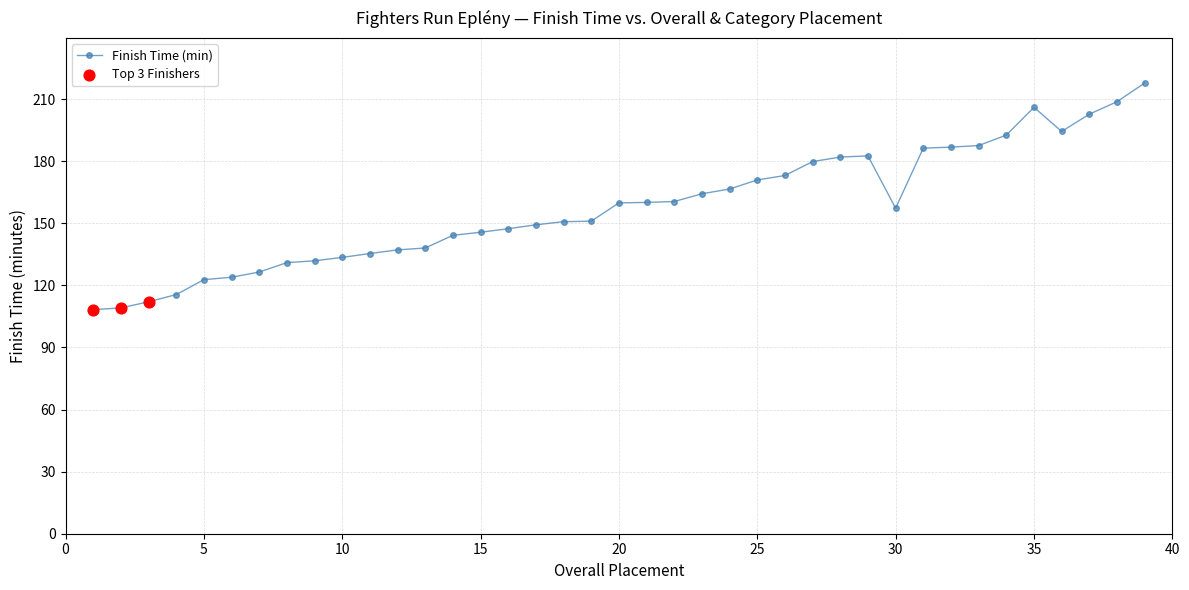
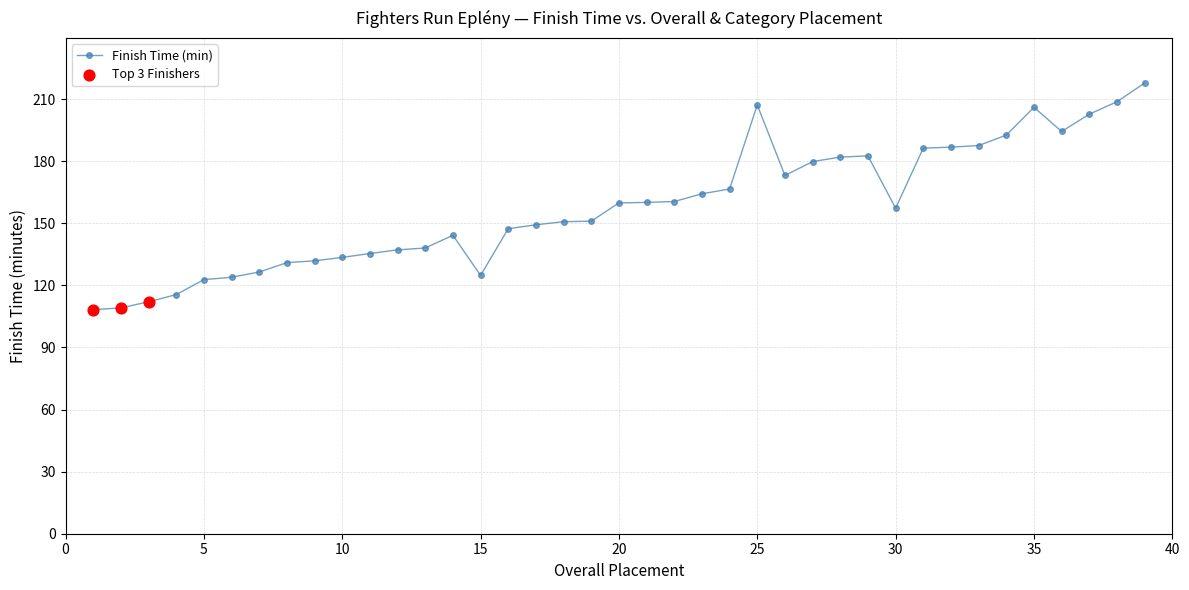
  {
    "Finish Time (min)": {
      "5": 123,
      "10": 134,
-     "15": 146,
+     "15": 125,
      "20": 160,
-     "25": 171,
+     "25": 207,
      "30": 157,
      "35": 206
    }
  }
